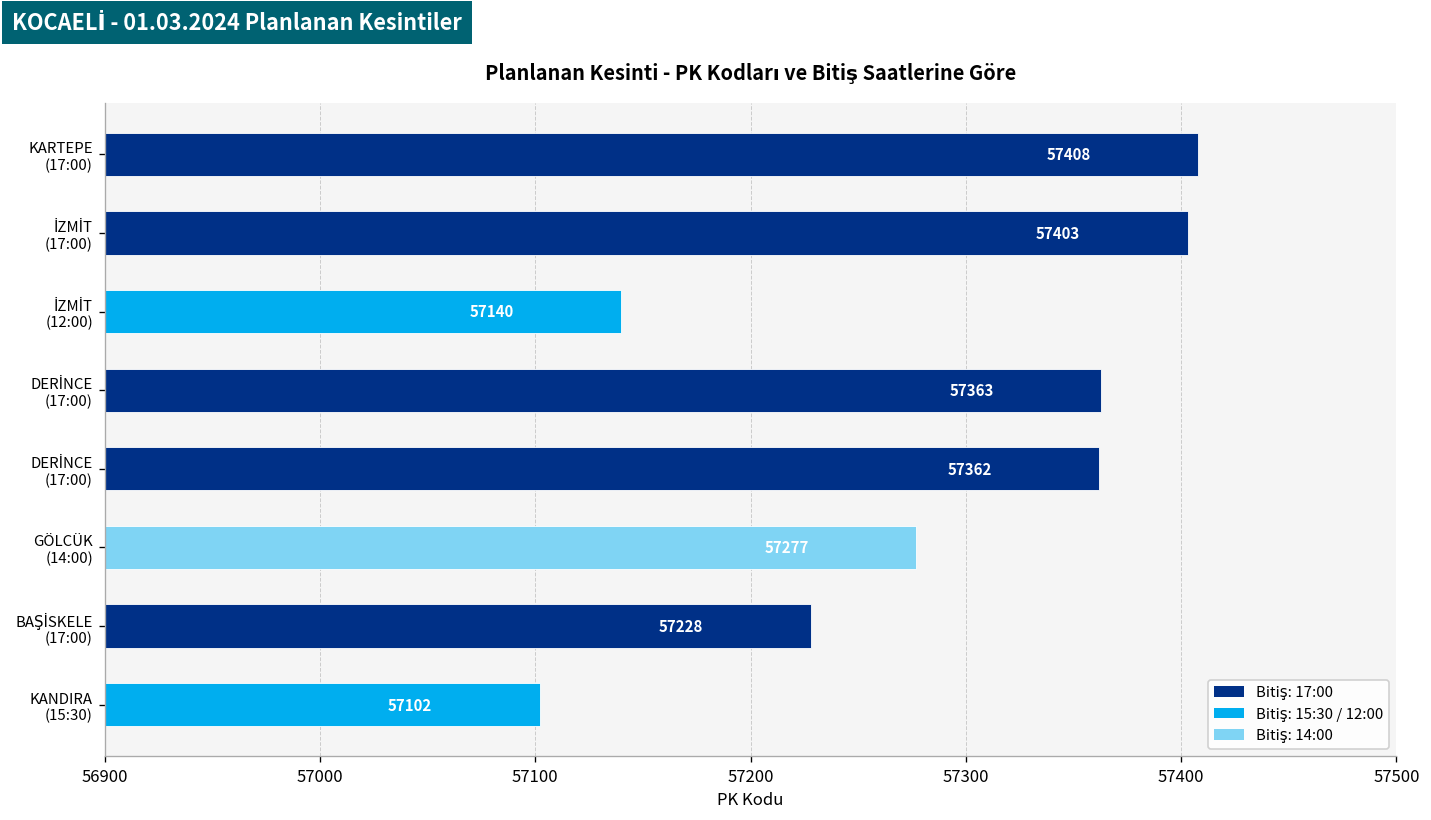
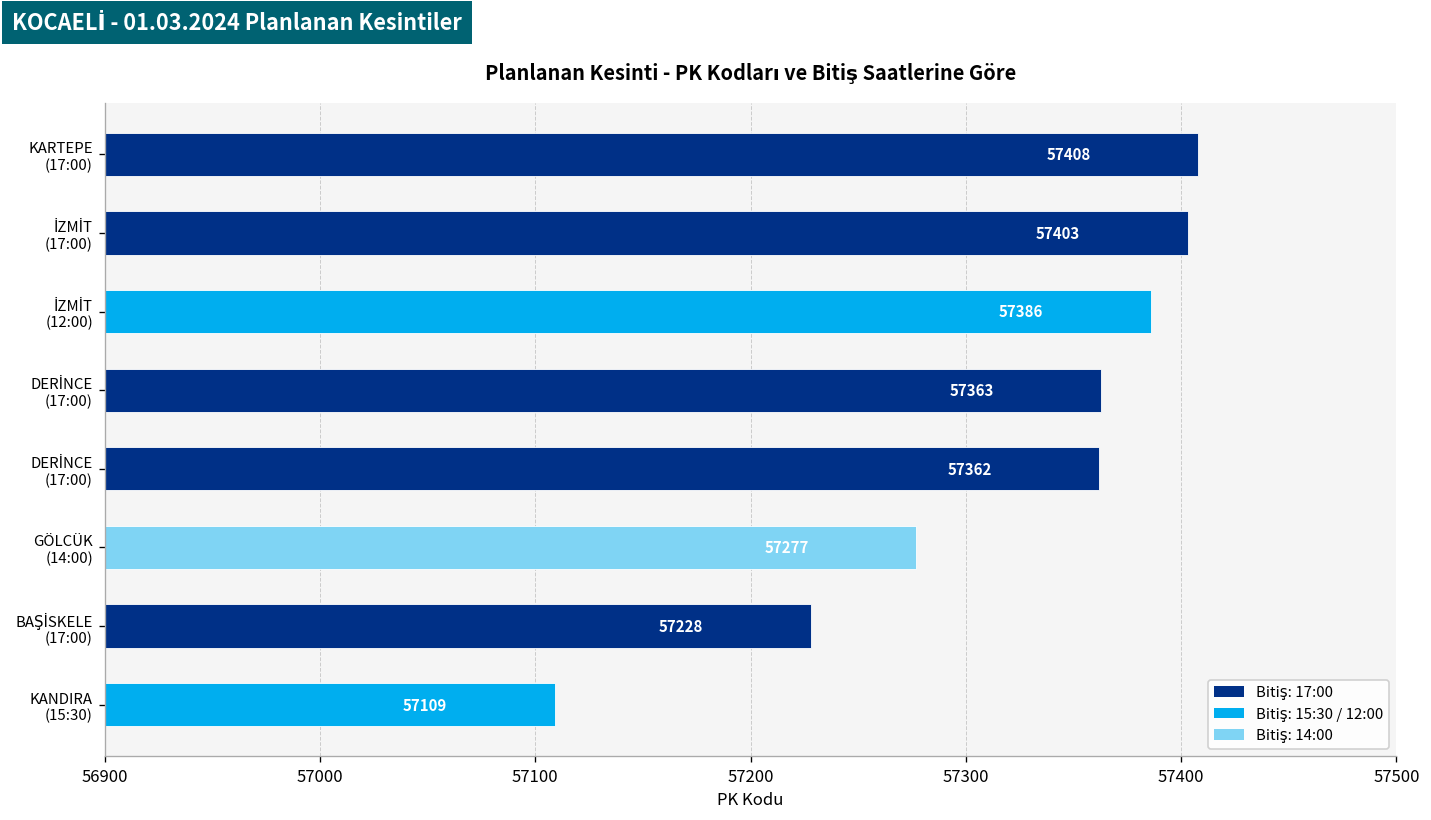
  {
    "KARTEPE (17:00)": 57408,
    "İZMİT (17:00)": 57403,
-   "İZMİT (12:00)": 57140,
+   "İZMİT (12:00)": 57386,
    "GÖLCÜK (14:00)": 57277,
    "BAŞİSKELE (17:00)": 57228,
-   "KANDIRA (15:30)": 57102
+   "KANDIRA (15:30)": 57109
  }
